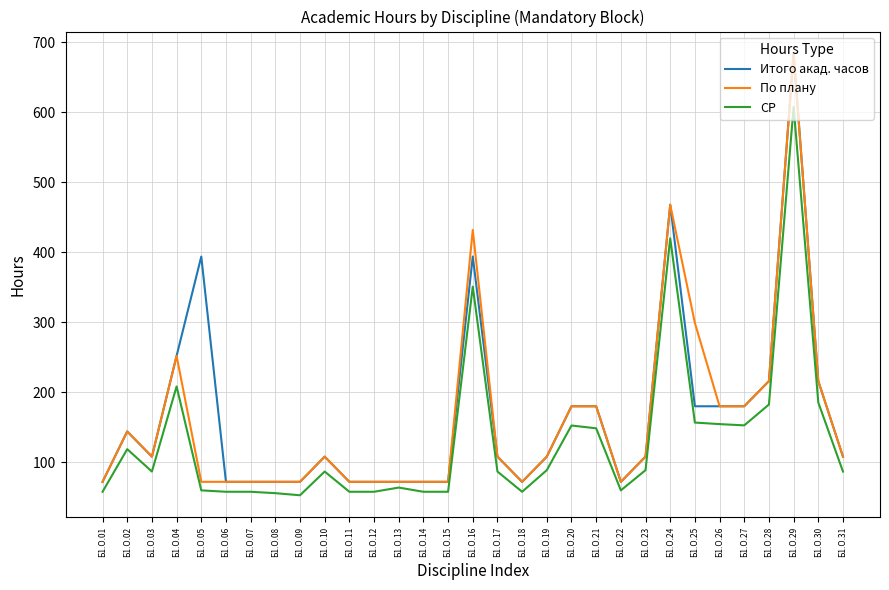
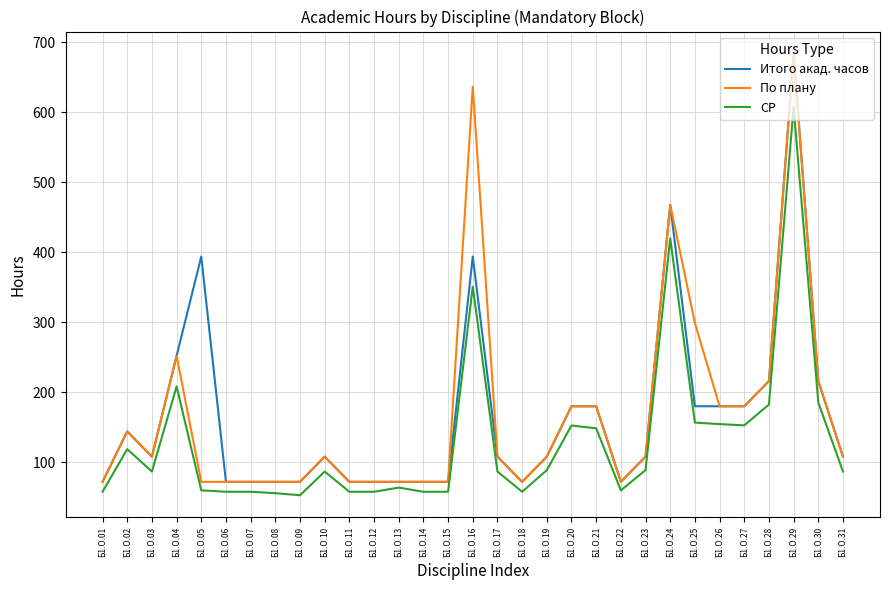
  {
    "Итого акад. часов": {
      "Б1.О.05": 390,
      "Б1.О.16": 390,
      "Б1.О.25": 180
    },
    "По плану": {
      "Б1.О.05": 70,
-     "Б1.О.16": 430,
+     "Б1.О.16": 640,
      "Б1.О.25": 300
    },
    "СР": {
      "Б1.О.01": 60,
      "Б1.О.02": 120,
      "Б1.О.03": 90,
      "Б1.О.04": 210,
      "Б1.О.05": 60,
      "Б1.О.06": 60,
      "Б1.О.07": 60,
      "Б1.О.08": 60,
      "Б1.О.09": 50,
      "Б1.О.10": 90,
      "Б1.О.11": 60,
      "Б1.О.12": 60,
      "Б1.О.13": 60,
      "Б1.О.14": 60,
      "Б1.О.15": 60,
      "Б1.О.16": 350,
      "Б1.О.17": 90,
      "Б1.О.18": 60,
      "Б1.О.19": 90,
      "Б1.О.20": 150,
      "Б1.О.21": 150,
      "Б1.О.22": 60,
      "Б1.О.23": 90,
      "Б1.О.24": 420,
      "Б1.О.25": 160,
      "Б1.О.26": 150,
      "Б1.О.27": 150,
      "Б1.О.28": 180,
      "Б1.О.30": 190,
      "Б1.О.31": 90
    }
  }
